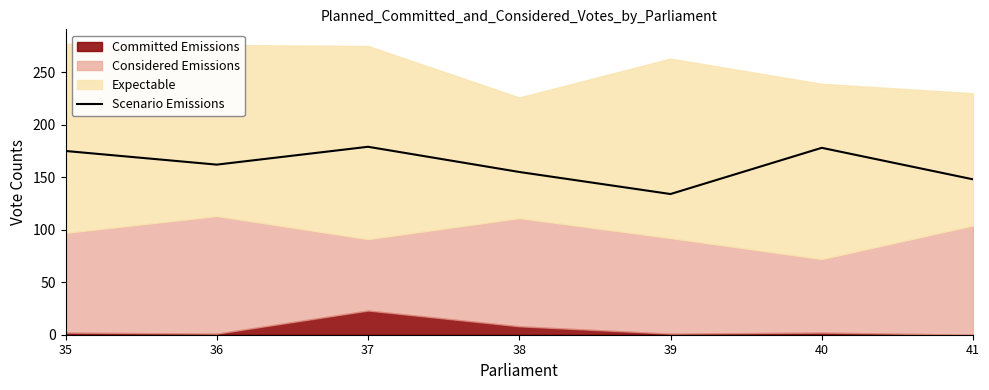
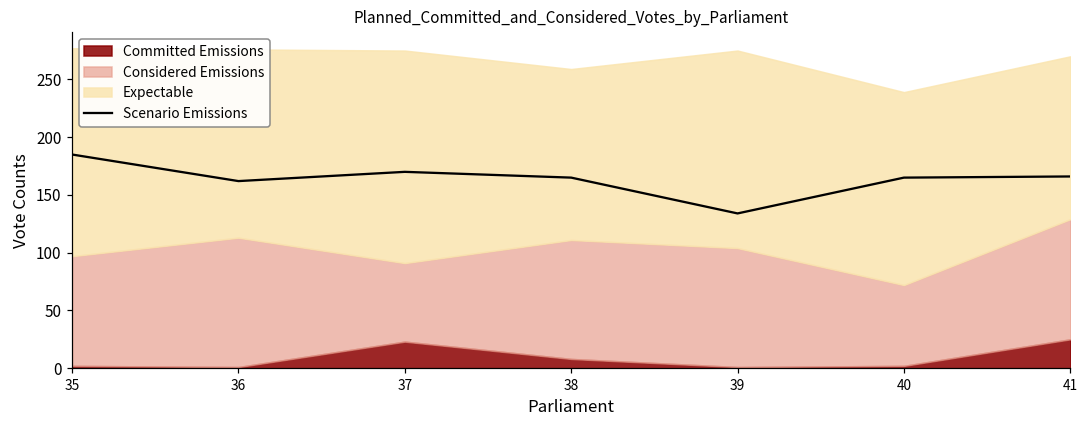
  {
    "Scenario Emissions": {
-     "35": 175,
+     "35": 185,
      "36": 162,
-     "37": 179,
-     "38": 155,
+     "37": 170,
+     "38": 165,
      "39": 134,
-     "40": 178,
-     "41": 148
+     "40": 165,
+     "41": 166
    },
    "Committed Emissions": {
      "37": 23,
      "38": 8,
-     "41": 0
+     "41": 25
    },
    "Considered Emissions": {
      "35": 95,
      "36": 112,
      "37": 68,
      "38": 103,
-     "39": 91,
+     "39": 103,
      "40": 70,
      "41": 104
    },
    "Expectable": {
      "35": 180,
      "37": 184,
-     "38": 115,
+     "38": 148,
      "39": 171,
      "40": 167,
-     "41": 126
+     "41": 141
    }
  }
